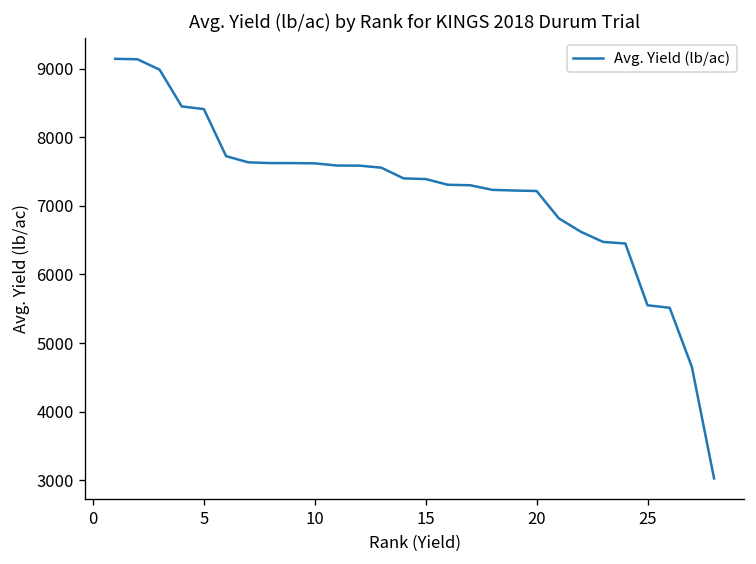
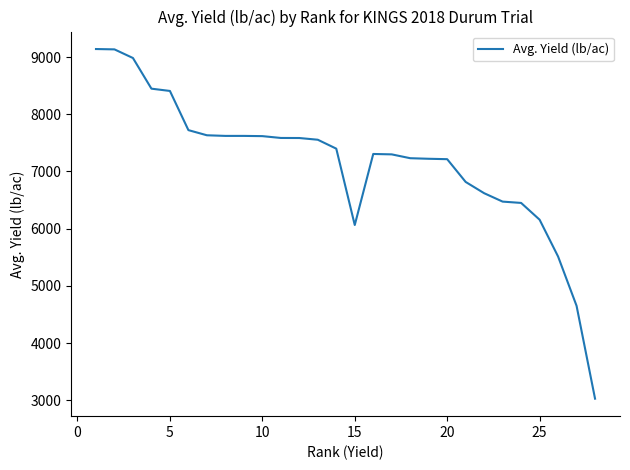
  {
    "5": 8400,
    "10": 7600,
-   "15": 7400,
+   "15": 6100,
    "20": 7200,
-   "25": 5600
+   "25": 6200
  }
